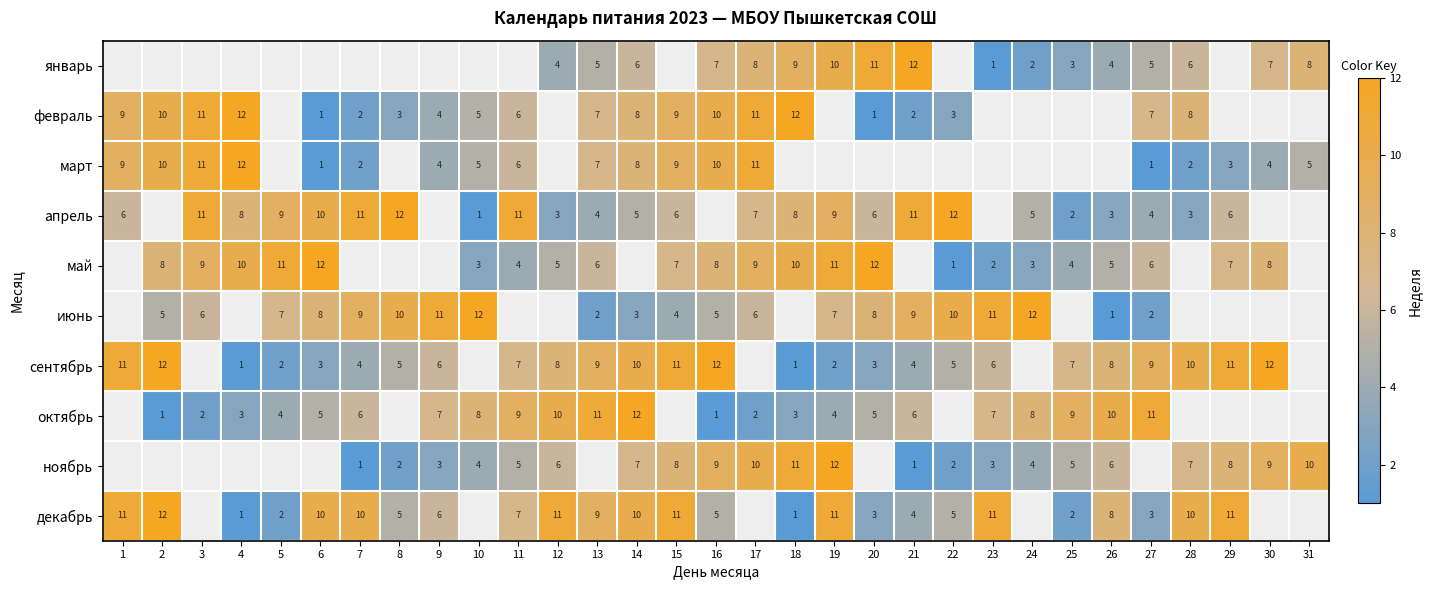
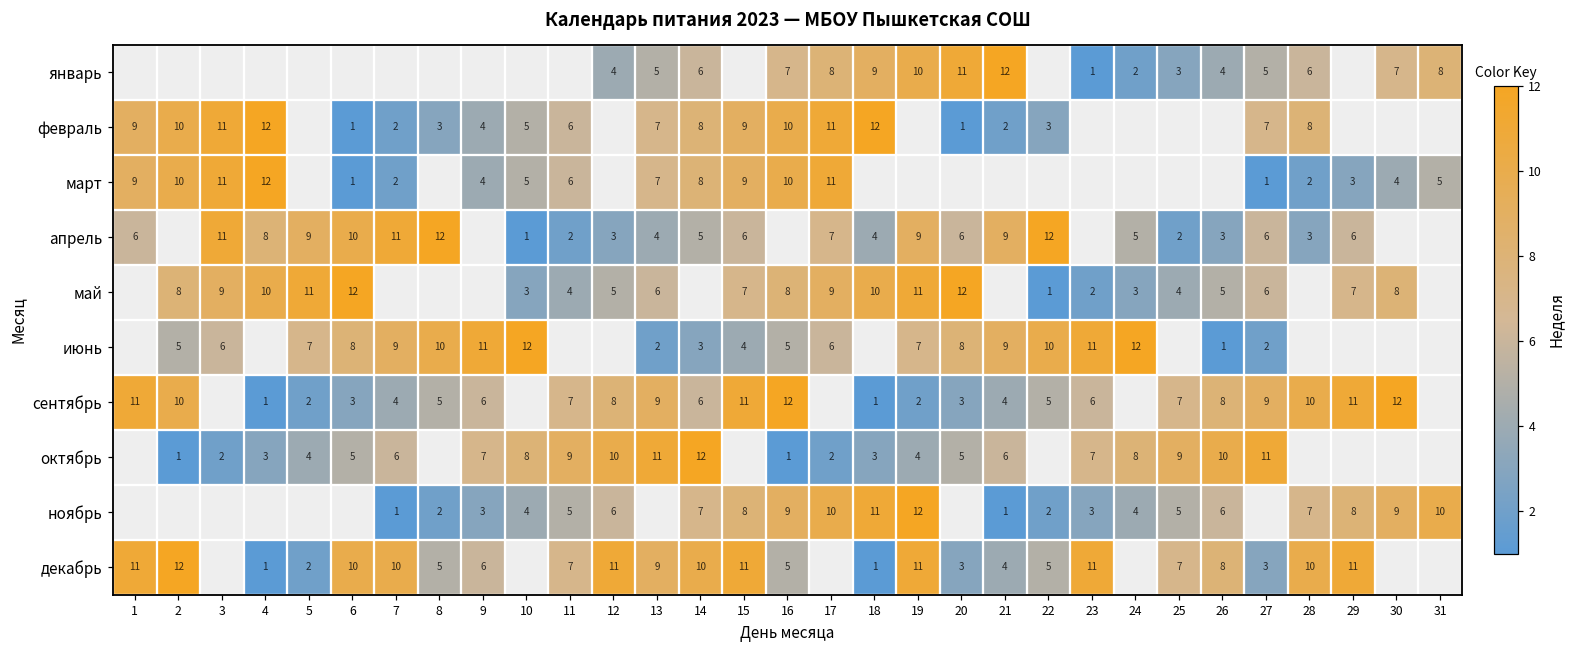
  {
    "апрель": {
      "1": 6,
      "3": 11,
      "4": 8,
      "5": 9,
      "6": 10,
      "7": 11,
      "8": 12,
      "10": 1,
-     "11": 11,
+     "11": 2,
      "12": 3,
      "13": 4,
      "14": 5,
      "15": 6,
      "17": 7,
-     "18": 8,
+     "18": 4,
      "19": 9,
      "20": 6,
-     "21": 11,
+     "21": 9,
      "22": 12,
      "24": 5,
      "25": 2,
      "26": 3,
-     "27": 4,
+     "27": 6,
      "28": 3,
      "29": 6
    },
    "сентябрь": {
      "1": 11,
-     "2": 12,
+     "2": 10,
      "4": 1,
      "5": 2,
      "6": 3,
      "7": 4,
      "8": 5,
      "9": 6,
      "11": 7,
      "12": 8,
      "13": 9,
-     "14": 10,
+     "14": 6,
      "15": 11,
      "16": 12,
      "18": 1,
      "19": 2,
      "20": 3,
      "21": 4,
      "22": 5,
      "23": 6,
      "25": 7,
      "26": 8,
      "27": 9,
      "28": 10,
      "29": 11,
      "30": 12
    },
    "декабрь": {
      "1": 11,
      "2": 12,
      "4": 1,
      "5": 2,
      "6": 10,
      "7": 10,
      "8": 5,
      "9": 6,
      "11": 7,
      "12": 11,
      "13": 9,
      "14": 10,
      "15": 11,
      "16": 5,
      "18": 1,
      "19": 11,
      "20": 3,
      "21": 4,
      "22": 5,
      "23": 11,
-     "25": 2,
+     "25": 7,
      "26": 8,
      "27": 3,
      "28": 10,
      "29": 11
    }
  }
